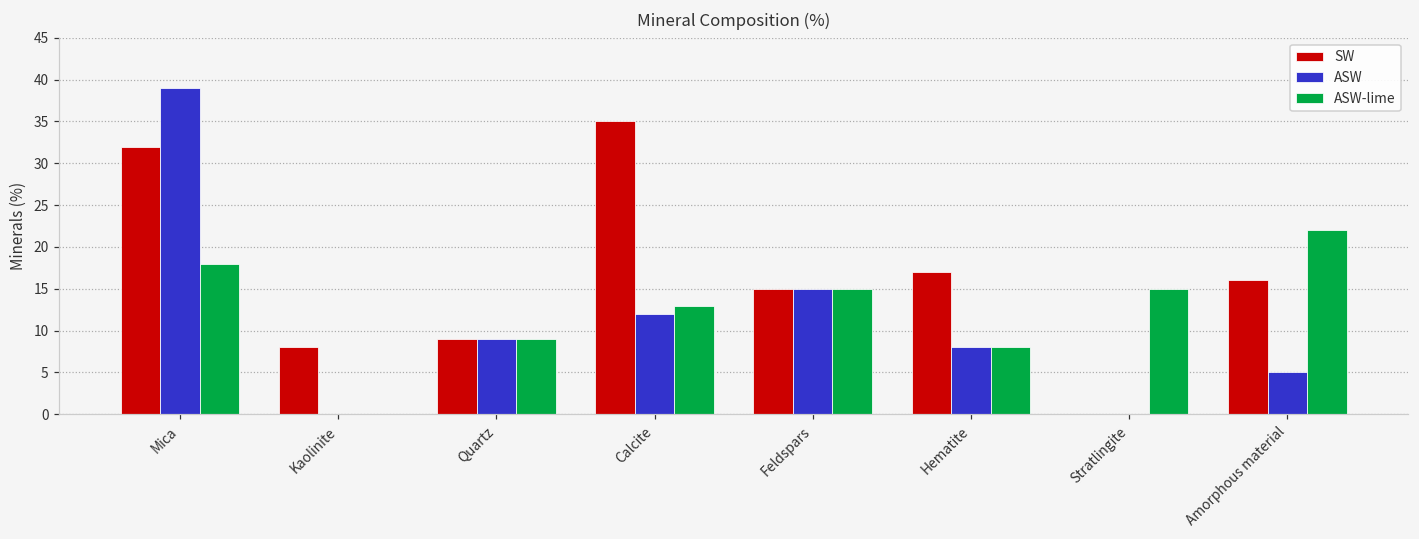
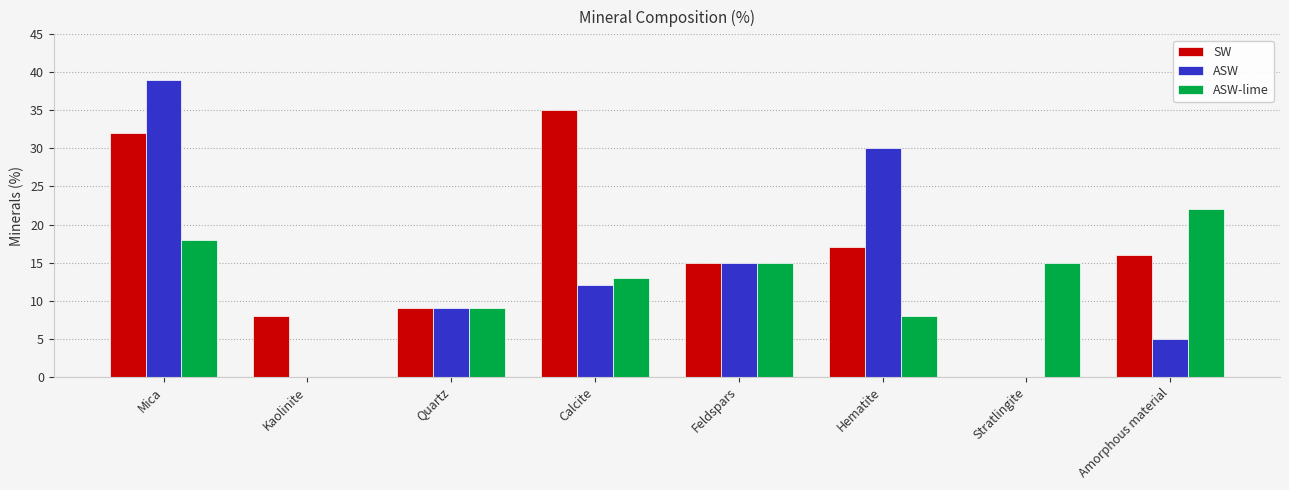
  {
    "SW": {
      "Mica": 32,
      "Kaolinite": 8,
      "Quartz": 9,
      "Calcite": 35,
      "Feldspars": 15,
      "Hematite": 17,
      "Stratlingite": 0,
      "Amorphous material": 16
    },
    "ASW": {
      "Mica": 39,
      "Kaolinite": 0,
      "Quartz": 9,
      "Calcite": 12,
      "Feldspars": 15,
-     "Hematite": 8,
+     "Hematite": 30,
      "Stratlingite": 0,
      "Amorphous material": 5
    },
    "ASW-lime": {
      "Mica": 18,
      "Kaolinite": 0,
      "Quartz": 9,
      "Calcite": 13,
      "Feldspars": 15,
      "Hematite": 8,
      "Stratlingite": 15,
      "Amorphous material": 22
    }
  }
